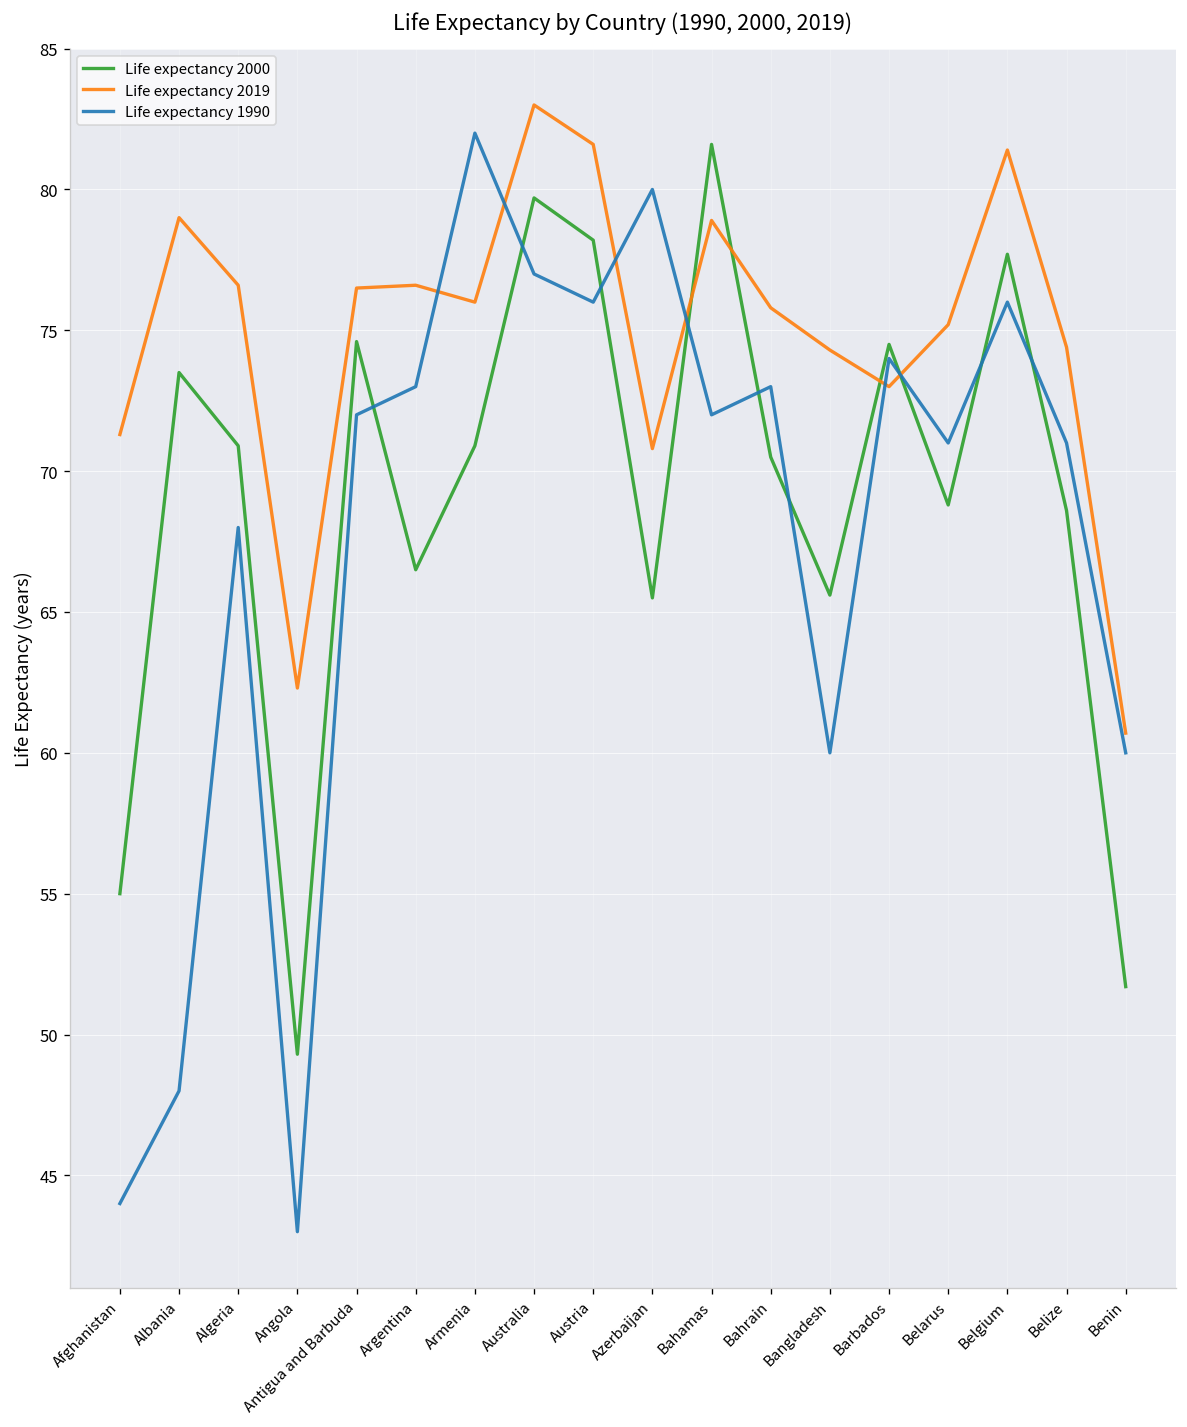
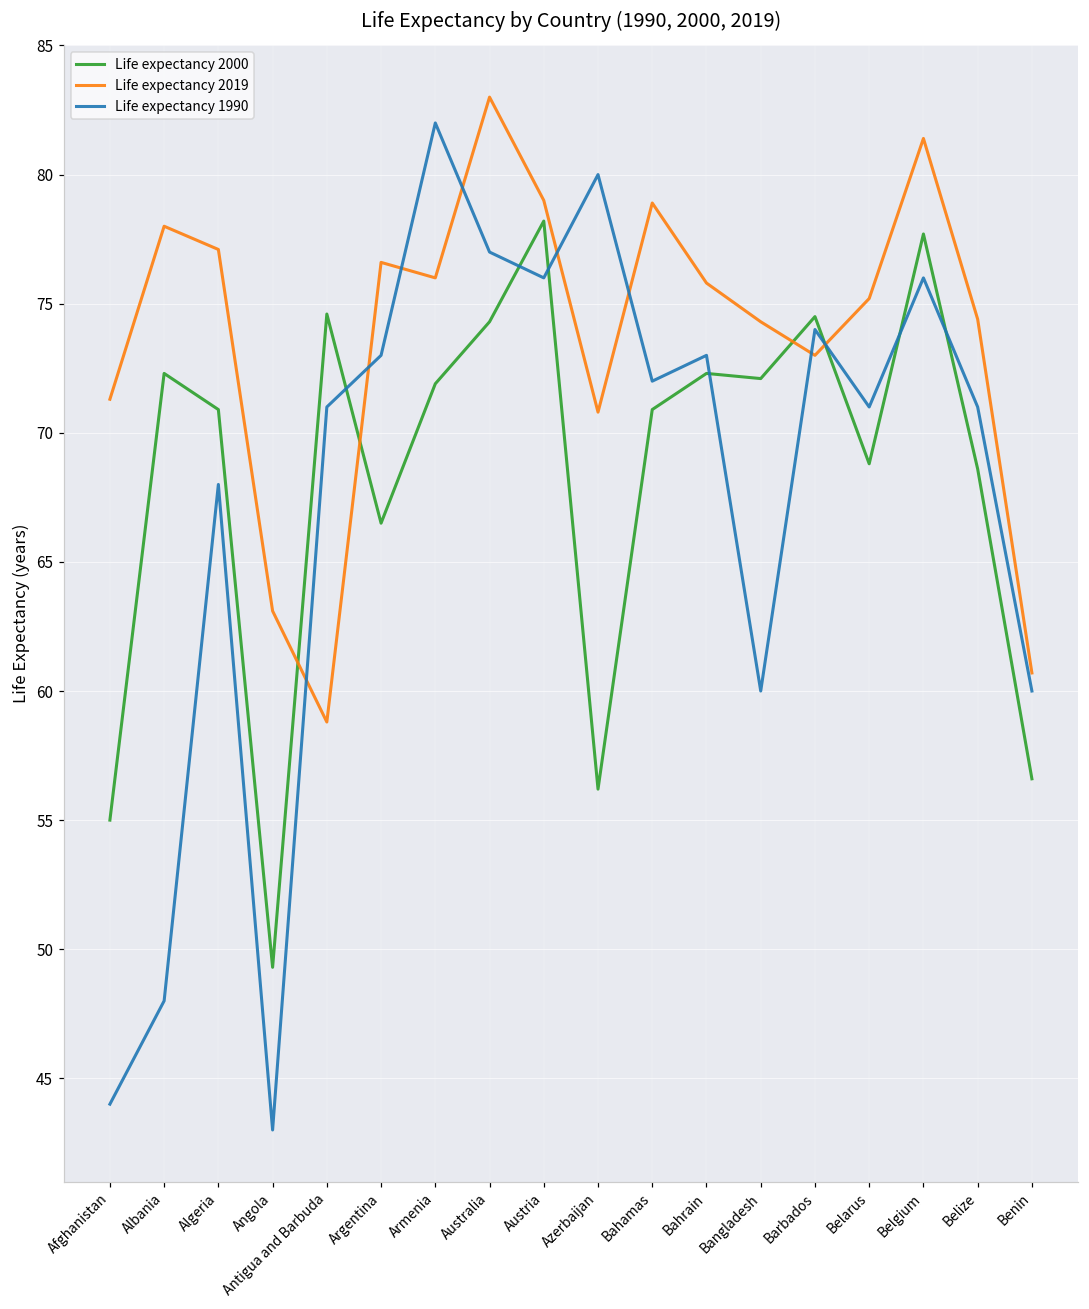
  {
    "Life expectancy 2000": {
      "Afghanistan": 55.0,
-     "Albania": 73.5,
+     "Albania": 72.3,
      "Algeria": 70.9,
      "Angola": 49.3,
      "Antigua and Barbuda": 74.6,
      "Argentina": 66.5,
-     "Armenia": 70.9,
-     "Australia": 79.7,
+     "Armenia": 71.9,
+     "Australia": 74.3,
      "Austria": 78.2,
-     "Azerbaijan": 65.5,
-     "Bahamas": 81.6,
-     "Bahrain": 70.5,
-     "Bangladesh": 65.6,
+     "Azerbaijan": 56.2,
+     "Bahamas": 70.9,
+     "Bahrain": 72.3,
+     "Bangladesh": 72.1,
      "Barbados": 74.5,
      "Belarus": 68.8,
      "Belgium": 77.7,
      "Belize": 68.6,
-     "Benin": 51.7
+     "Benin": 56.6
    },
    "Life expectancy 2019": {
      "Afghanistan": 71.3,
-     "Albania": 79,
-     "Algeria": 76.6,
-     "Angola": 62.3,
-     "Antigua and Barbuda": 76.5,
+     "Albania": 78,
+     "Algeria": 77.1,
+     "Angola": 63.1,
+     "Antigua and Barbuda": 58.8,
      "Argentina": 76.6,
      "Armenia": 76.0,
      "Australia": 83.0,
-     "Austria": 81.6,
+     "Austria": 79.0,
      "Azerbaijan": 70.8,
      "Bahamas": 78.9,
      "Bahrain": 75.8,
      "Bangladesh": 74.3,
      "Barbados": 73.0,
      "Belarus": 75.2,
      "Belgium": 81.4,
      "Belize": 74.4,
      "Benin": 60.7
    },
    "Life expectancy 1990": {
      "Afghanistan": 44,
      "Albania": 48,
      "Algeria": 68,
      "Angola": 43,
-     "Antigua and Barbuda": 72,
+     "Antigua and Barbuda": 71,
      "Argentina": 73,
      "Armenia": 82,
      "Australia": 77,
      "Austria": 76,
      "Azerbaijan": 80,
      "Bahamas": 72,
      "Bahrain": 73,
      "Bangladesh": 60,
      "Barbados": 74,
      "Belarus": 71,
      "Belgium": 76,
      "Belize": 71,
      "Benin": 60
    }
  }
